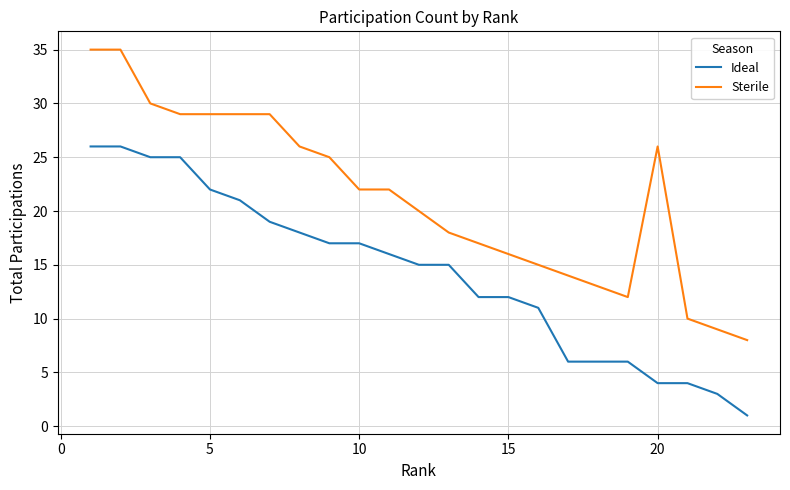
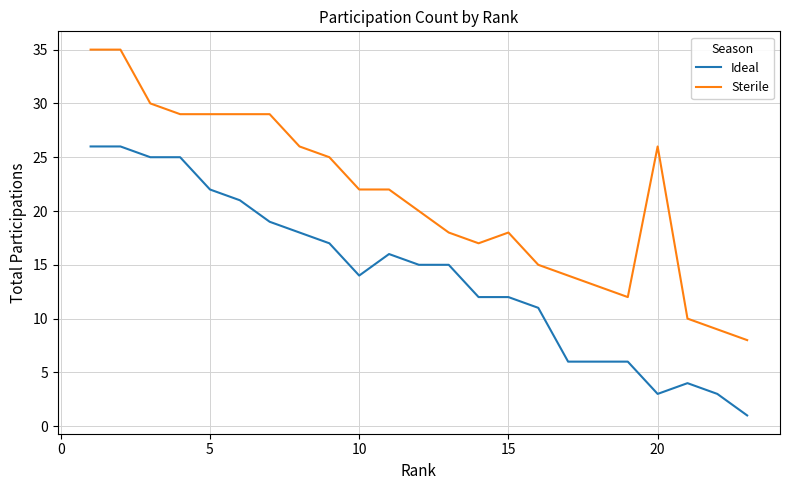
  {
    "Ideal": {
      "5": 22,
-     "10": 17,
+     "10": 14,
      "15": 12,
-     "20": 4
+     "20": 3
    },
    "Sterile": {
      "5": 29,
      "10": 22,
-     "15": 16,
+     "15": 18,
      "20": 26
    }
  }
